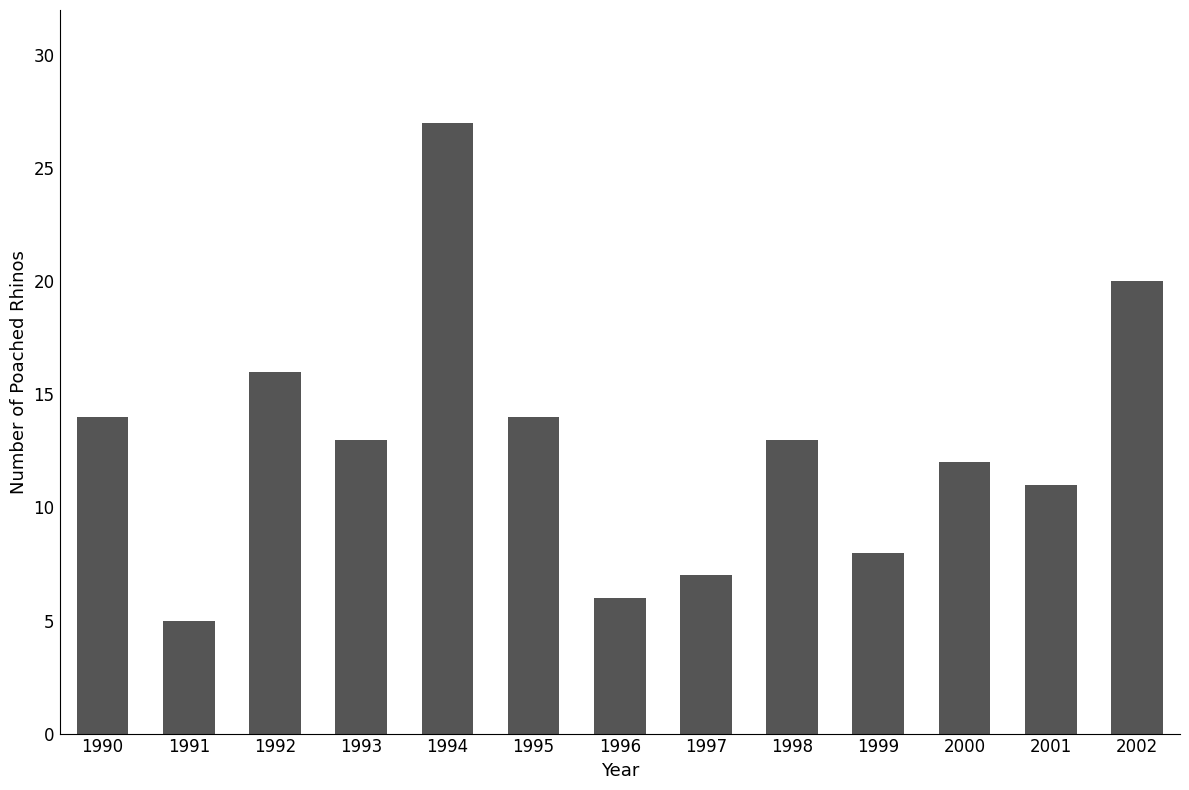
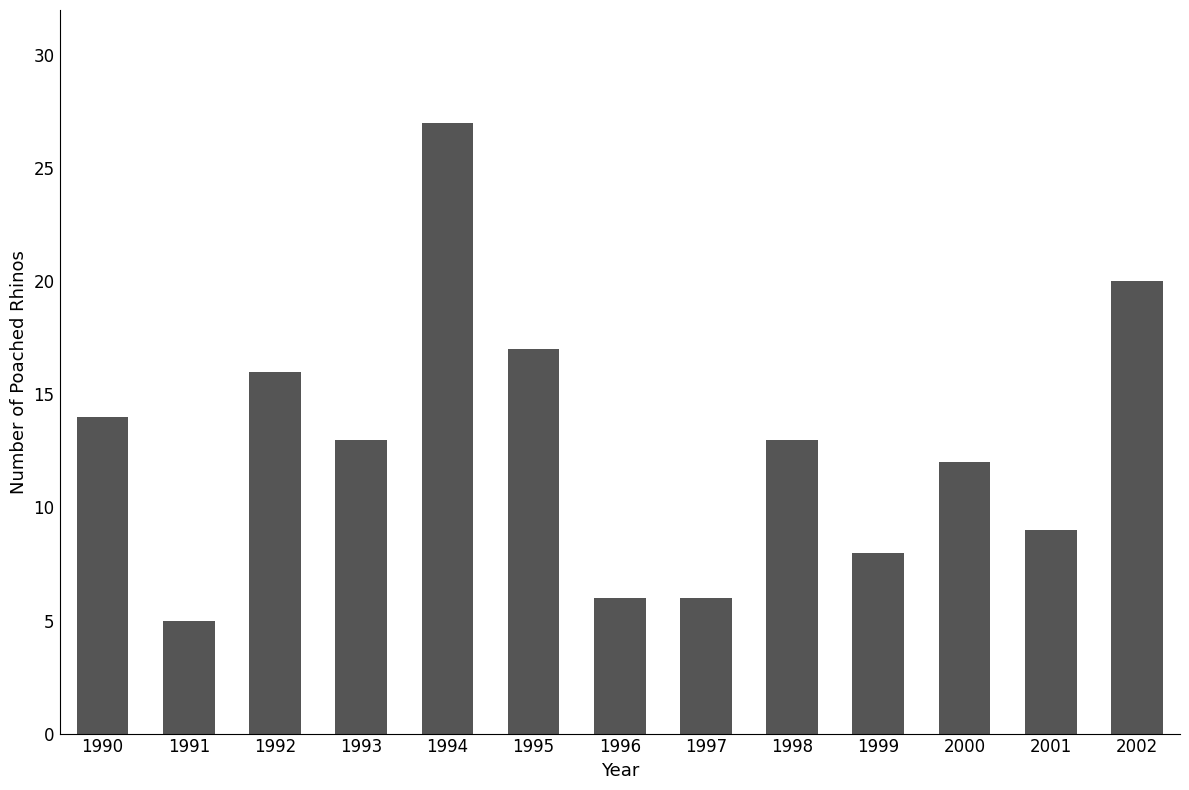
  {
    "1990": 14,
    "1991": 5,
    "1992": 16,
    "1993": 13,
    "1994": 27,
-   "1995": 14,
+   "1995": 17,
    "1996": 6,
-   "1997": 7,
+   "1997": 6,
    "1998": 13,
    "1999": 8,
    "2000": 12,
-   "2001": 11,
+   "2001": 9,
    "2002": 20
  }
